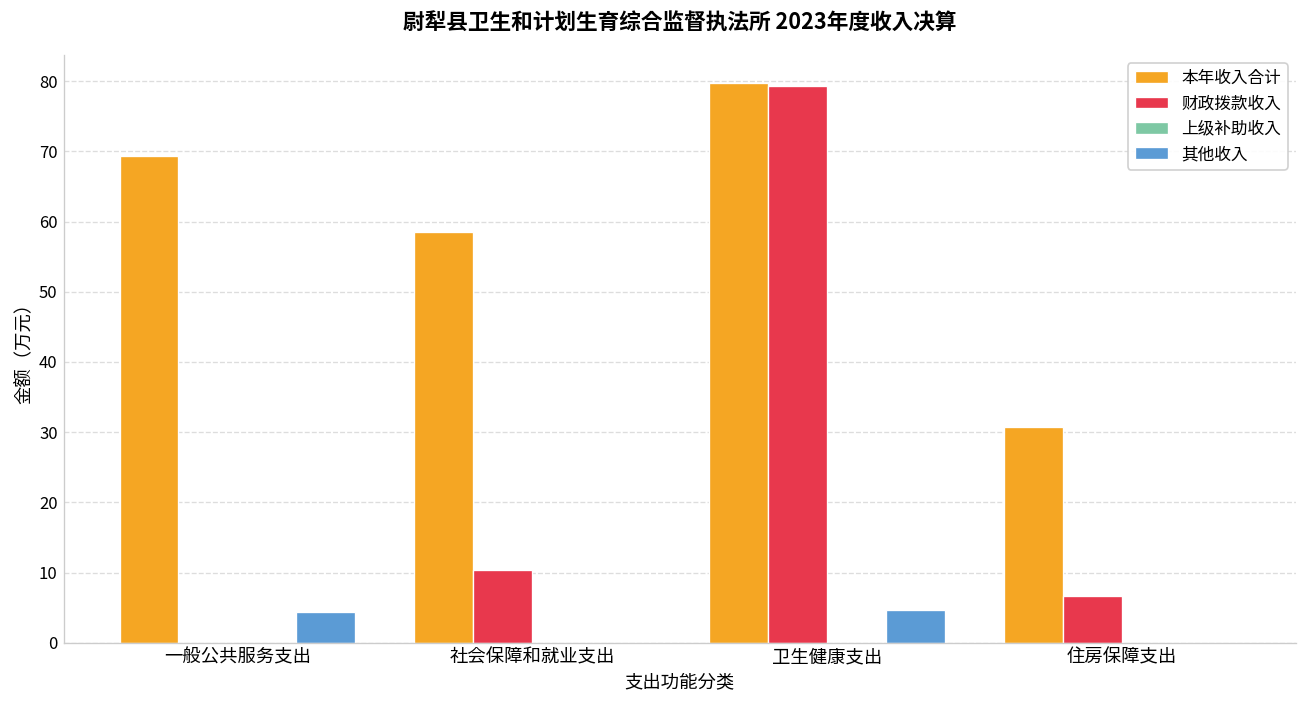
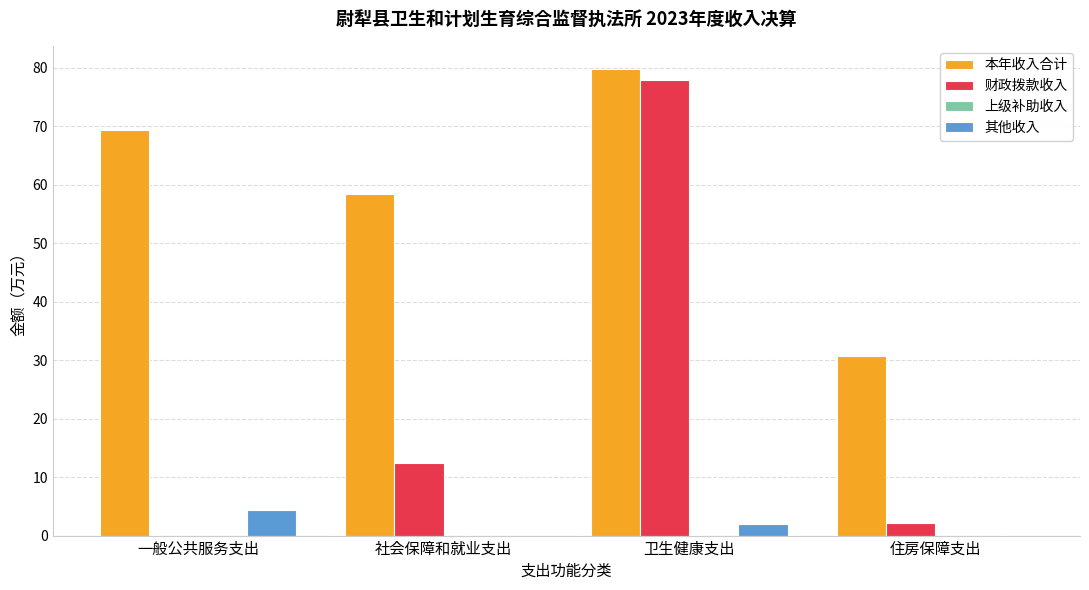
  {
    "本年收入合计": {
      "一般公共服务支出": 69,
      "社会保障和就业支出": 58,
      "卫生健康支出": 80,
      "住房保障支出": 31
    },
    "财政拨款收入": {
      "一般公共服务支出": 0,
-     "社会保障和就业支出": 10,
-     "卫生健康支出": 79,
-     "住房保障支出": 7
+     "社会保障和就业支出": 12,
+     "卫生健康支出": 78,
+     "住房保障支出": 2
    },
    "上级补助收入": {
      "一般公共服务支出": 0,
      "社会保障和就业支出": 0,
      "卫生健康支出": 0,
      "住房保障支出": 0
    },
    "其他收入": {
      "一般公共服务支出": 4,
      "社会保障和就业支出": 0,
-     "卫生健康支出": 5,
+     "卫生健康支出": 2,
      "住房保障支出": 0
    }
  }
